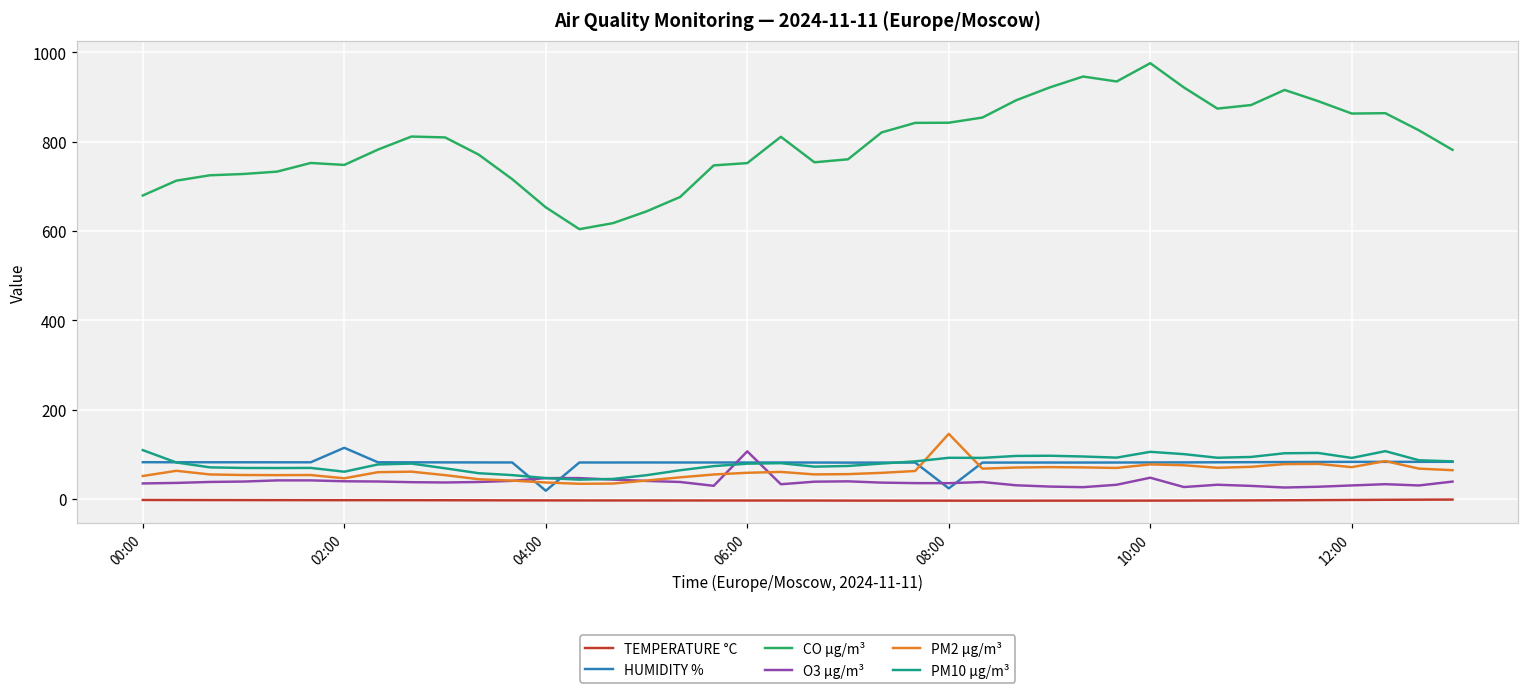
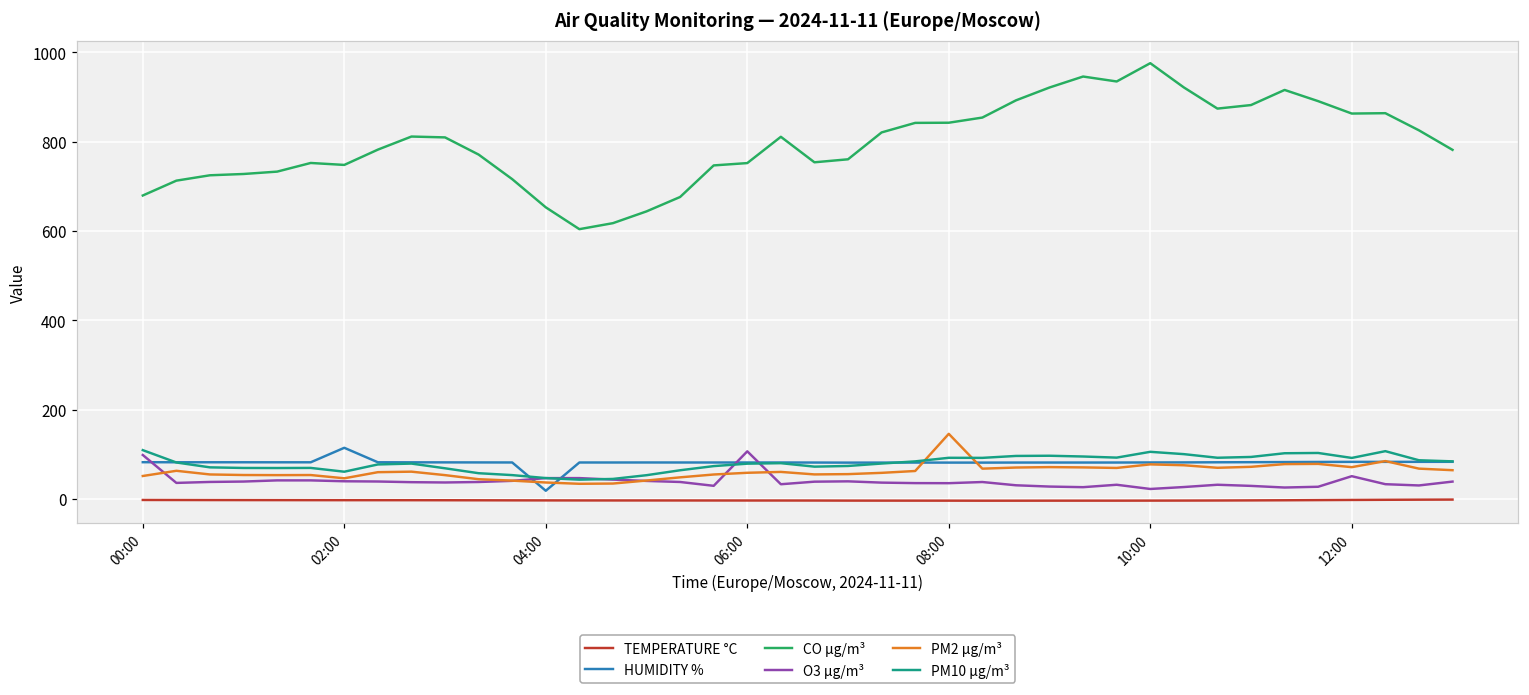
  {
    "TEMPERATURE °C": {
      "00:00": 0,
      "02:00": 0,
      "04:00": 0,
      "06:00": 0,
      "08:00": 0,
      "10:00": 0,
      "12:00": 0
    },
    "HUMIDITY %": {
      "00:00": 80,
      "02:00": 110,
      "04:00": 20,
-     "08:00": 20,
+     "08:00": 80,
      "12:00": 80
    },
    "O3 µg/m³": {
-     "00:00": 30,
+     "00:00": 100,
      "02:00": 40,
      "06:00": 110,
      "08:00": 40,
-     "10:00": 50,
-     "12:00": 30
+     "10:00": 20,
+     "12:00": 50
    },
    "PM2 µg/m³": {
      "00:00": 50,
      "02:00": 50,
      "04:00": 40,
      "06:00": 60,
      "08:00": 150,
      "12:00": 70
    }
  }
